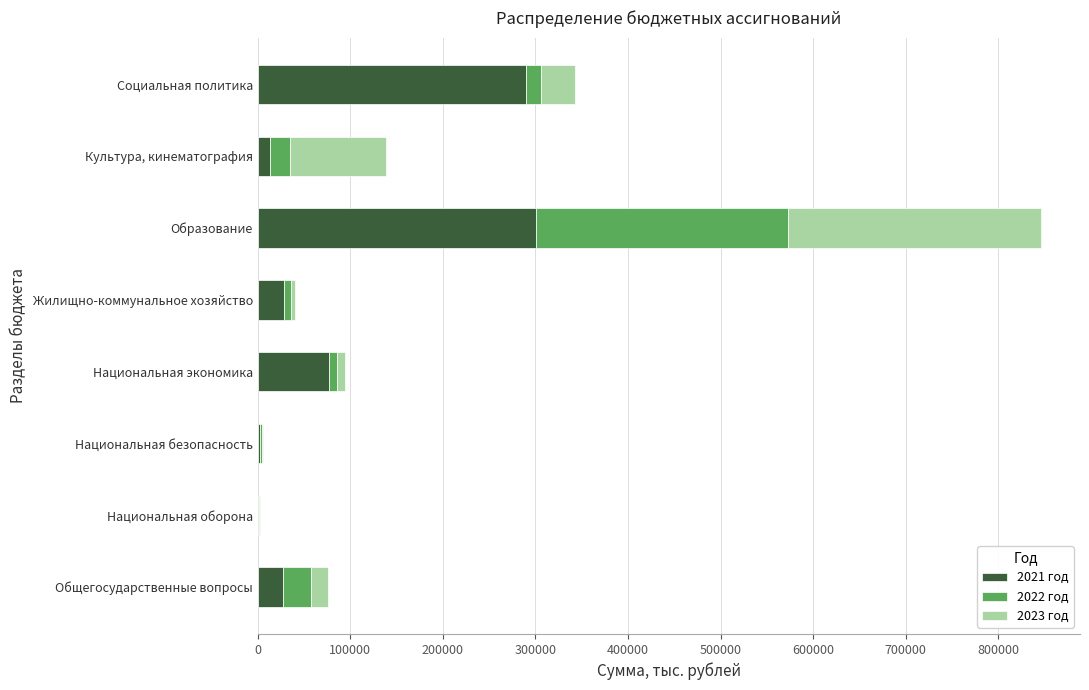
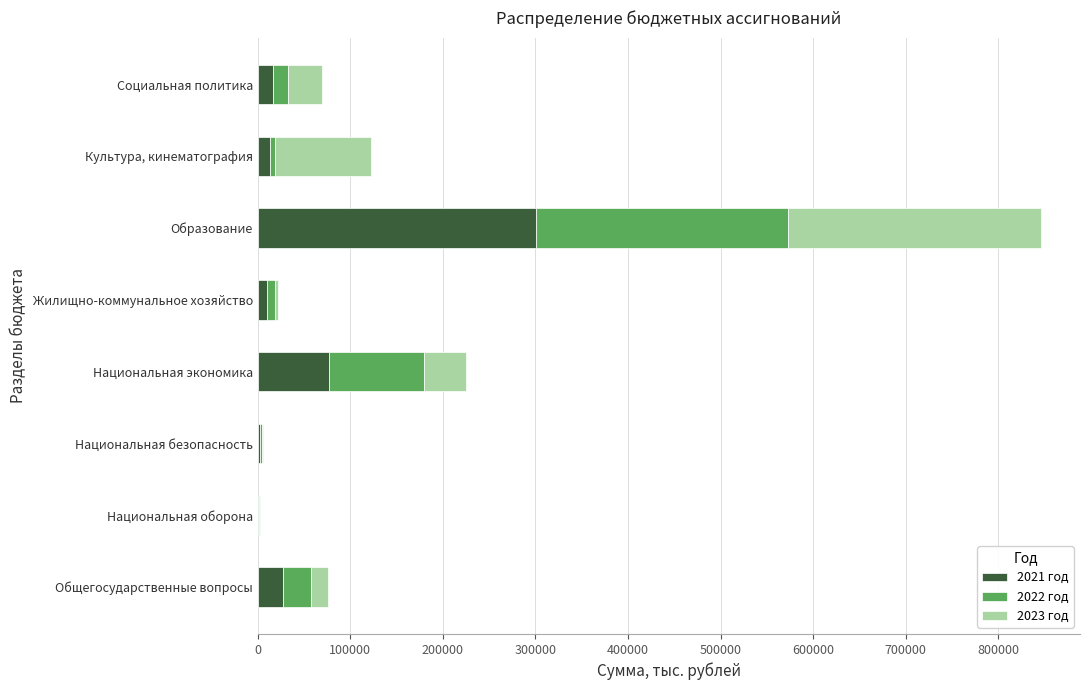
  {
    "2021 год": {
-     "Социальная политика": 290000,
+     "Социальная политика": 20000,
      "Культура, кинематография": 10000,
      "Образование": 300000,
-     "Жилищно-коммунальное хозяйство": 30000,
+     "Жилищно-коммунальное хозяйство": 10000,
      "Национальная экономика": 80000,
      "Общегосударственные вопросы": 30000
    },
    "2022 год": {
      "Социальная политика": 20000,
-     "Культура, кинематография": 20000,
+     "Культура, кинематография": 10000,
      "Образование": 270000,
      "Жилищно-коммунальное хозяйство": 10000,
-     "Национальная экономика": 10000,
+     "Национальная экономика": 100000,
      "Общегосударственные вопросы": 30000
    },
    "2023 год": {
      "Социальная политика": 40000,
      "Культура, кинематография": 100000,
      "Образование": 270000,
      "Жилищно-коммунальное хозяйство": 0,
-     "Национальная экономика": 10000,
+     "Национальная экономика": 50000,
      "Общегосударственные вопросы": 20000
    }
  }
